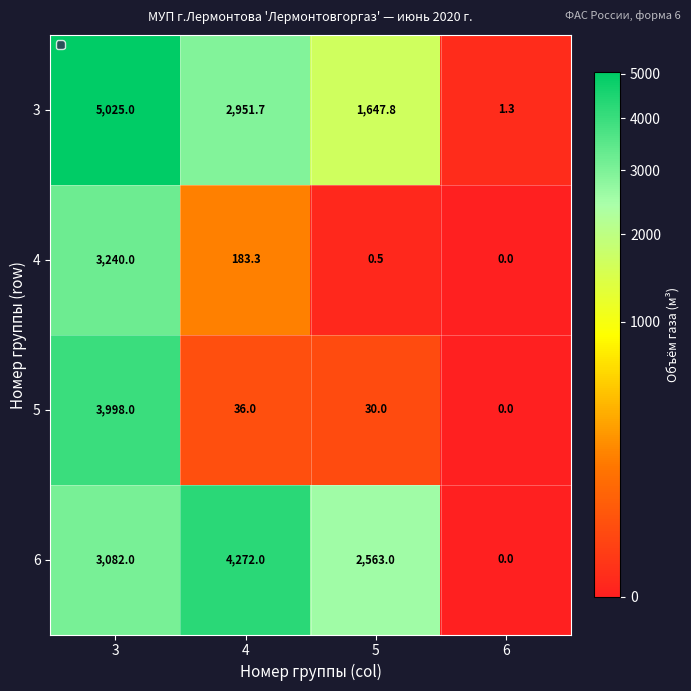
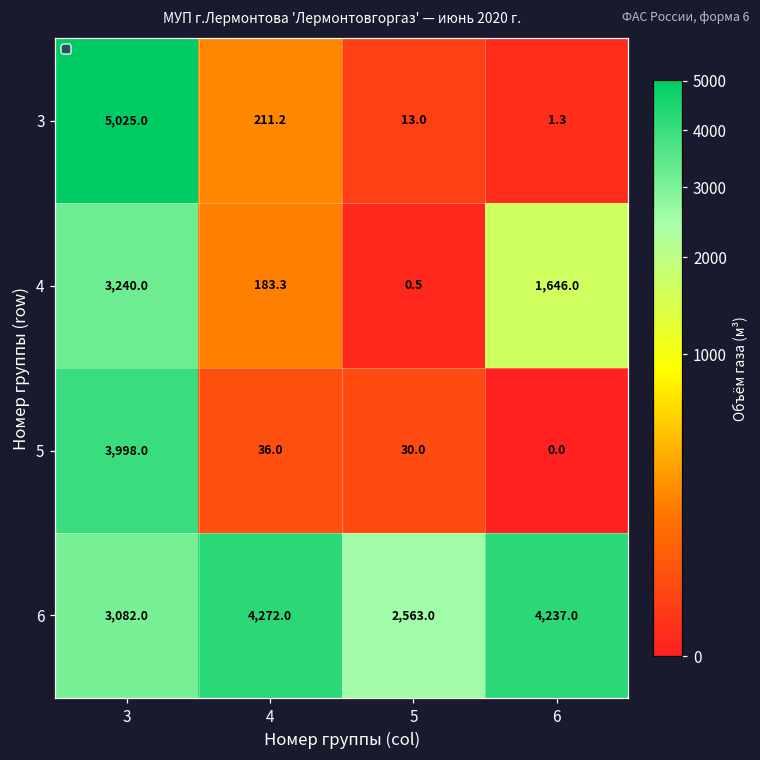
  {
    "3": {
      "3": "5,025.0",
-     "4": "2,951.7",
-     "5": "1,647.8",
+     "4": "211.2",
+     "5": "13.0",
      "6": "1.3"
    },
    "4": {
      "3": "3,240.0",
      "4": "183.3",
      "5": "0.5",
-     "6": "0.0"
+     "6": "1,646.0"
    },
    "5": {
      "3": "3,998.0",
      "4": "36.0",
      "5": "30.0",
      "6": "0.0"
    },
    "6": {
      "3": "3,082.0",
      "4": "4,272.0",
      "5": "2,563.0",
-     "6": "0.0"
+     "6": "4,237.0"
    }
  }
